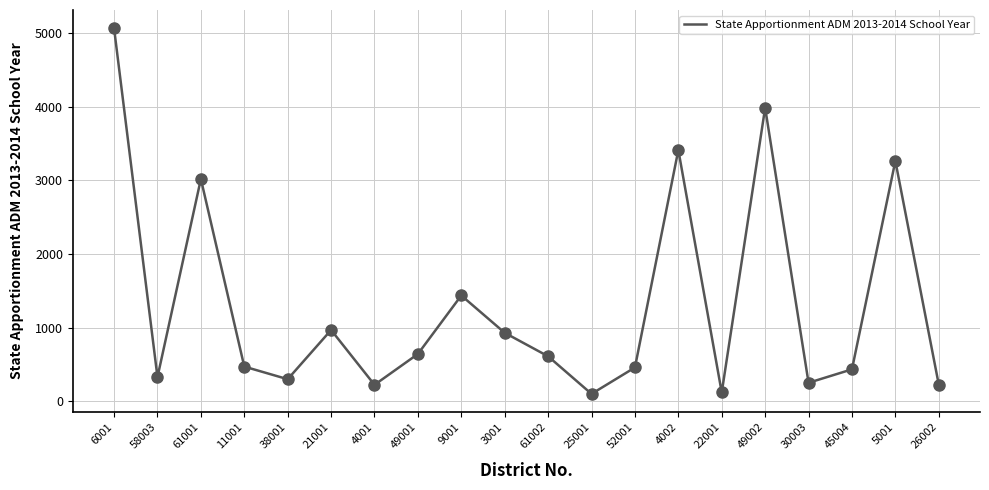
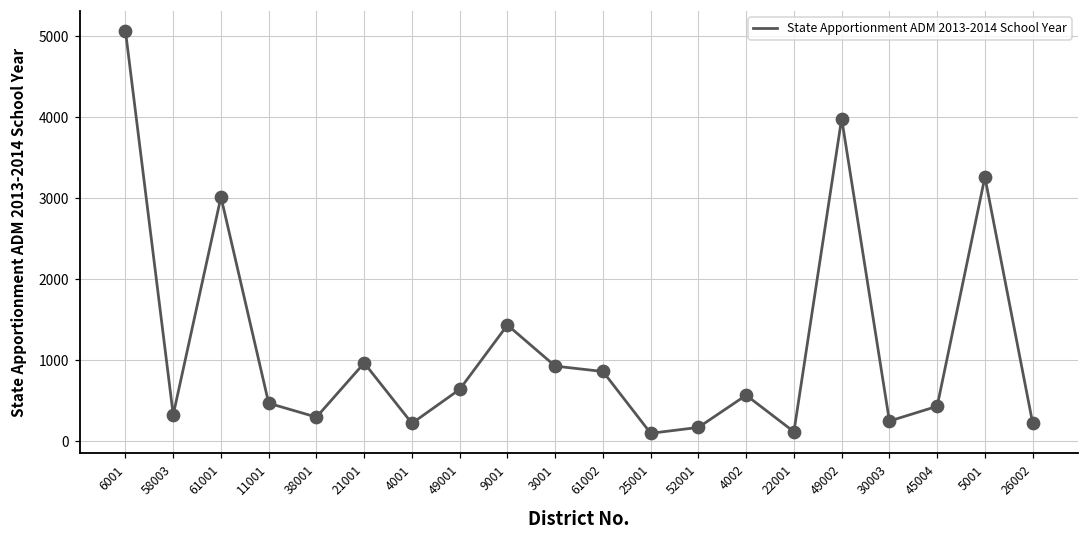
  {
    "6001": 5100,
    "58003": 300,
    "61001": 3000,
    "11001": 500,
    "38001": 300,
    "21001": 1000,
    "4001": 200,
    "49001": 600,
    "9001": 1400,
    "3001": 900,
-   "61002": 600,
+   "61002": 900,
    "25001": 100,
-   "52001": 500,
-   "4002": 3400,
+   "52001": 200,
+   "4002": 600,
    "22001": 100,
    "49002": 4000,
    "30003": 200,
    "45004": 400,
    "5001": 3300,
    "26002": 200
  }
